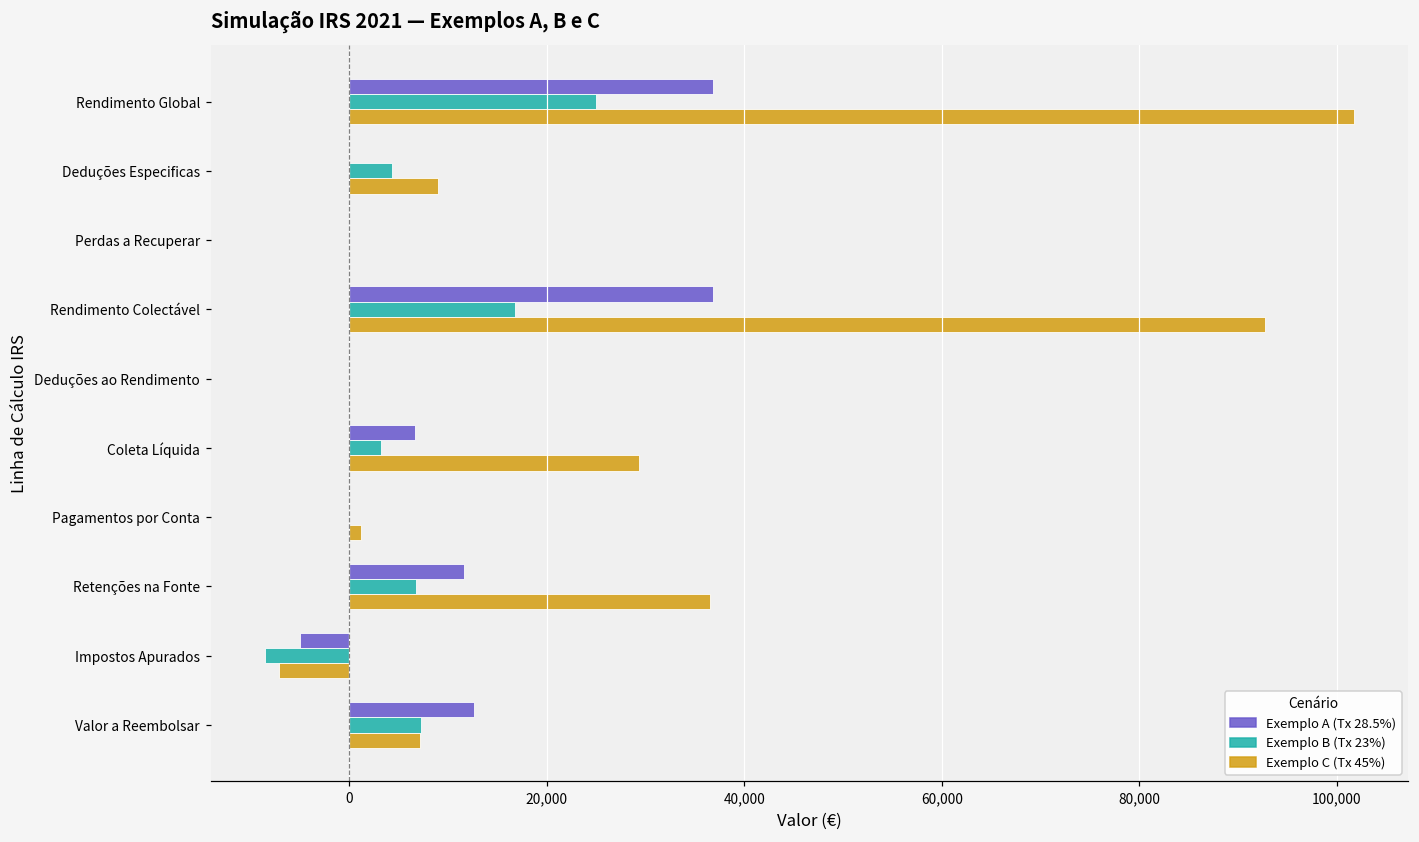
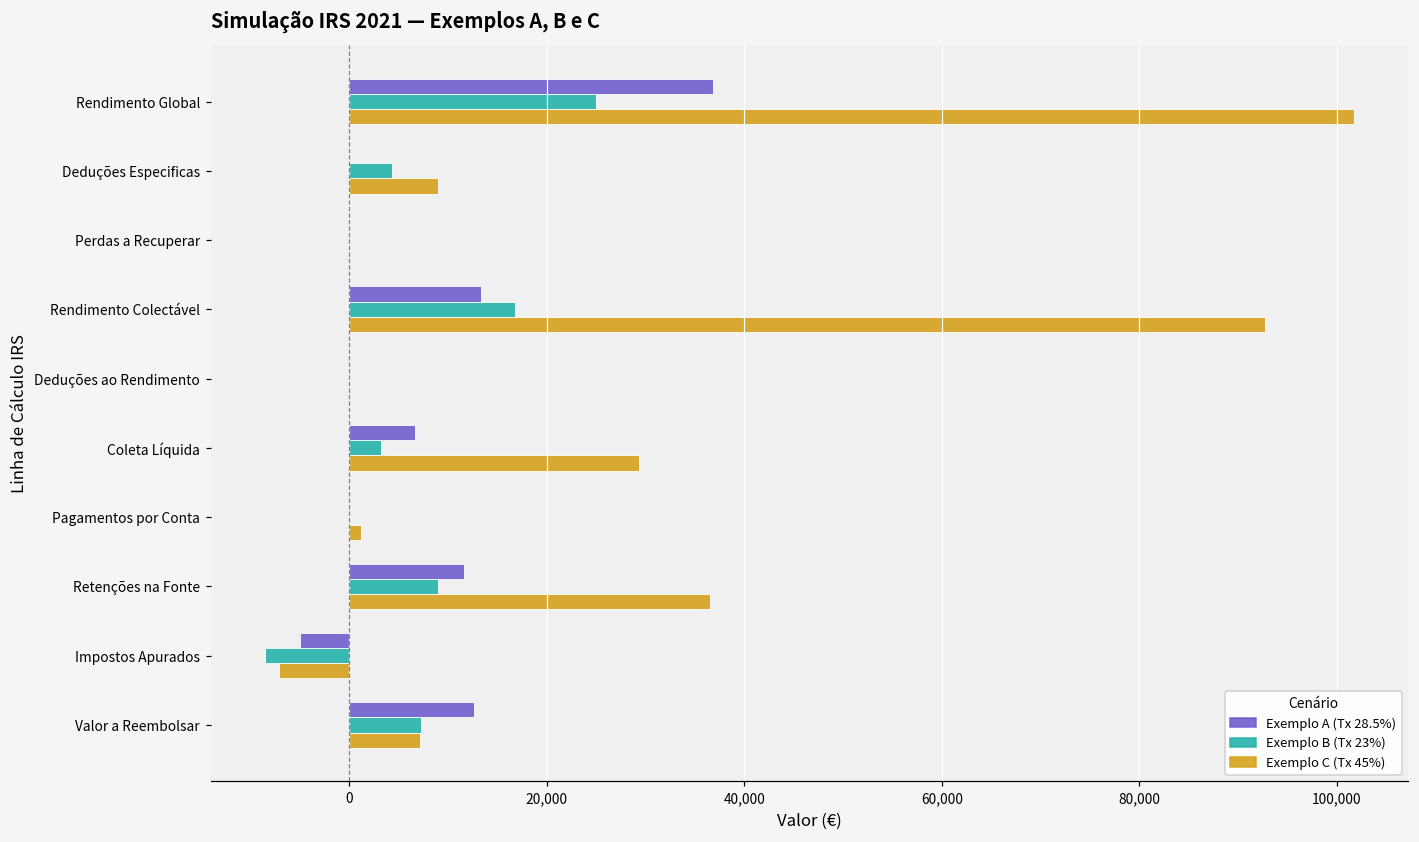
  {
    "Exemplo A (Tx 28.5%)": {
      "Rendimento Global": "37,000",
      "Deduções Especificas": "0",
      "Perdas a Recuperar": "0",
-     "Rendimento Colectável": "37,000",
+     "Rendimento Colectável": "13,000",
      "Deduções ao Rendimento": "0",
      "Coleta Líquida": "7,000",
      "Pagamentos por Conta": "0",
      "Retenções na Fonte": "12,000",
      "Impostos Apurados": "-5,000",
      "Valor a Reembolsar": "13,000"
    },
    "Exemplo B (Tx 23%)": {
      "Rendimento Global": "25,000",
      "Deduções Especificas": "4,000",
      "Perdas a Recuperar": "0",
      "Rendimento Colectável": "17,000",
      "Deduções ao Rendimento": "0",
      "Coleta Líquida": "3,000",
      "Pagamentos por Conta": "0",
-     "Retenções na Fonte": "7,000",
+     "Retenções na Fonte": "9,000",
      "Impostos Apurados": "-9,000",
      "Valor a Reembolsar": "7,000"
    },
    "Exemplo C (Tx 45%)": {
      "Rendimento Global": "102,000",
      "Deduções Especificas": "9,000",
      "Perdas a Recuperar": "0",
      "Rendimento Colectável": "93,000",
      "Deduções ao Rendimento": "0",
      "Coleta Líquida": "29,000",
      "Pagamentos por Conta": "1,000",
      "Retenções na Fonte": "37,000",
      "Impostos Apurados": "-7,000",
      "Valor a Reembolsar": "7,000"
    }
  }
